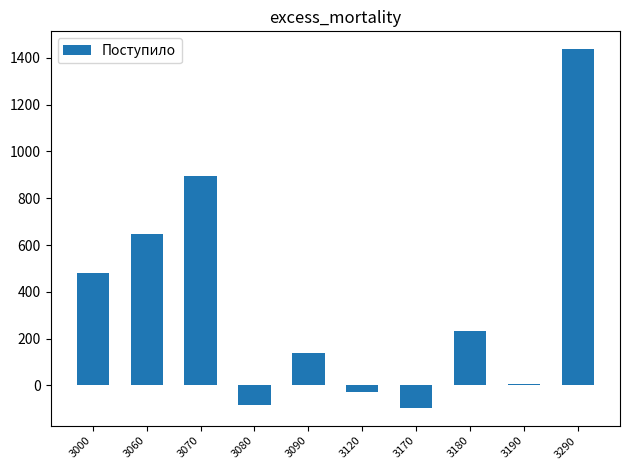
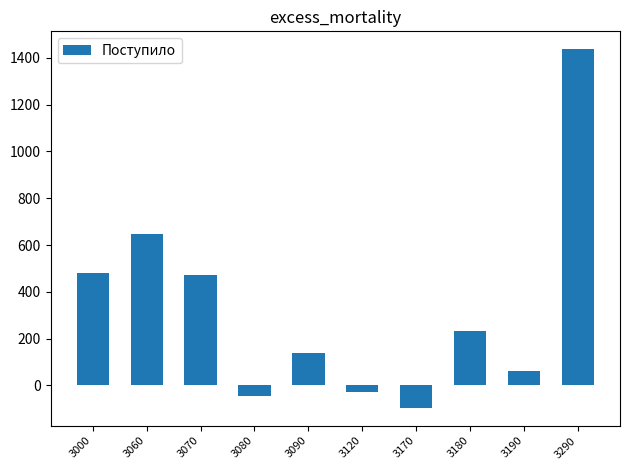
  {
    "3000": 480,
    "3060": 650,
-   "3070": 890,
-   "3080": -90,
+   "3070": 470,
+   "3080": -40,
    "3090": 140,
    "3120": -30,
    "3170": -100,
    "3180": 230,
-   "3190": 10,
+   "3190": 60,
    "3290": 1440
  }
